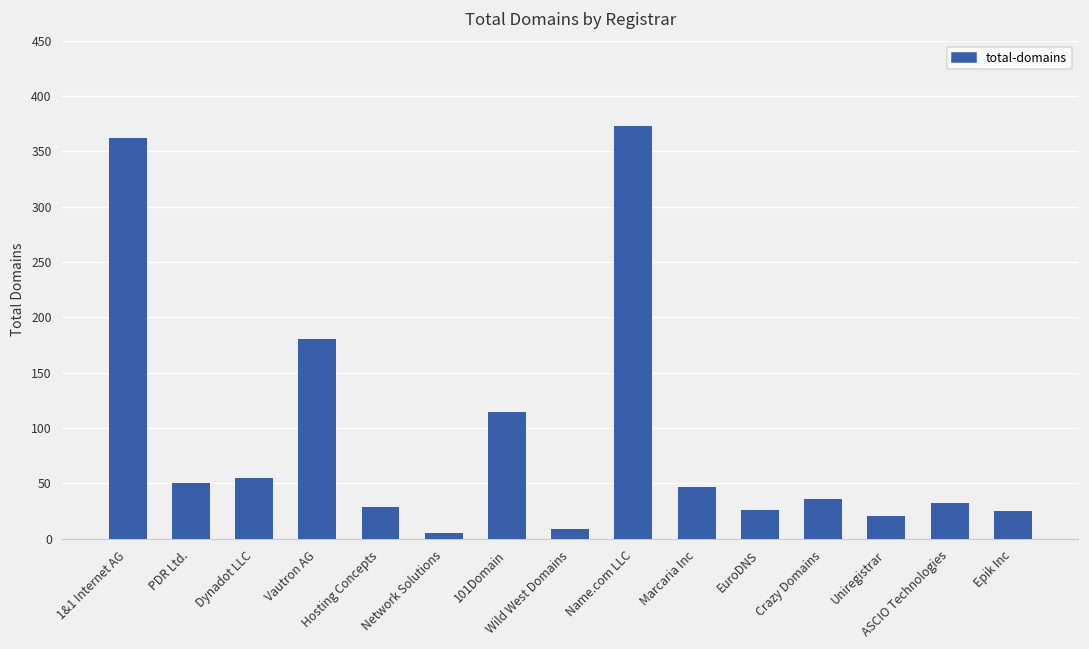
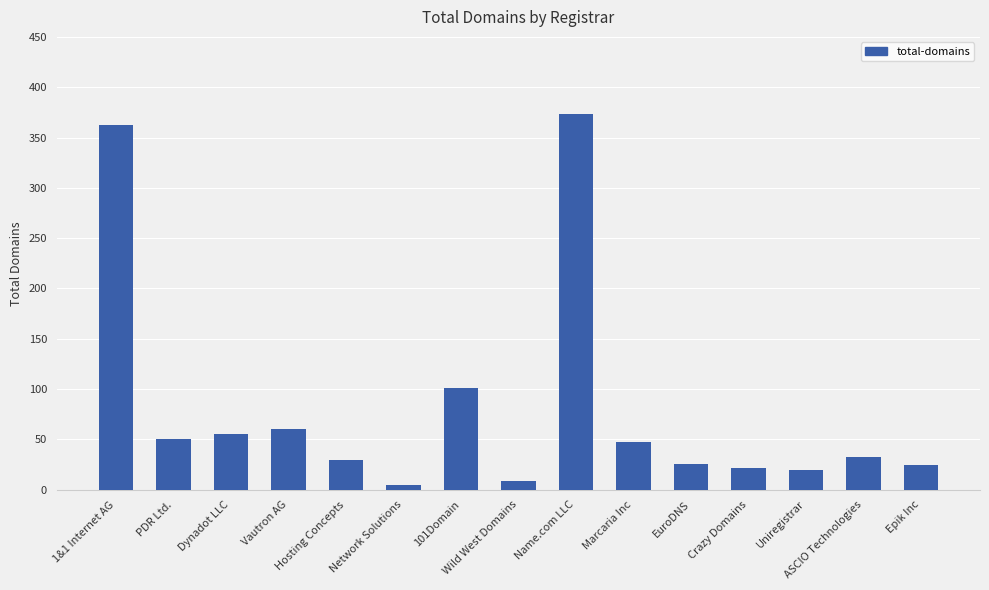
  {
    "1&1 Internet AG": 362,
    "PDR Ltd.": 50,
    "Dynadot LLC": 55,
-   "Vautron AG": 180,
+   "Vautron AG": 60,
    "Hosting Concepts": 29,
    "Network Solutions": 5,
-   "101Domain": 114,
+   "101Domain": 101,
    "Wild West Domains": 9,
    "Name.com LLC": 373,
    "Marcaria Inc": 47,
    "EuroDNS": 26,
-   "Crazy Domains": 36,
+   "Crazy Domains": 22,
    "Uniregistrar": 20,
    "ASCIO Technologies": 32,
    "Epik Inc": 25
  }
